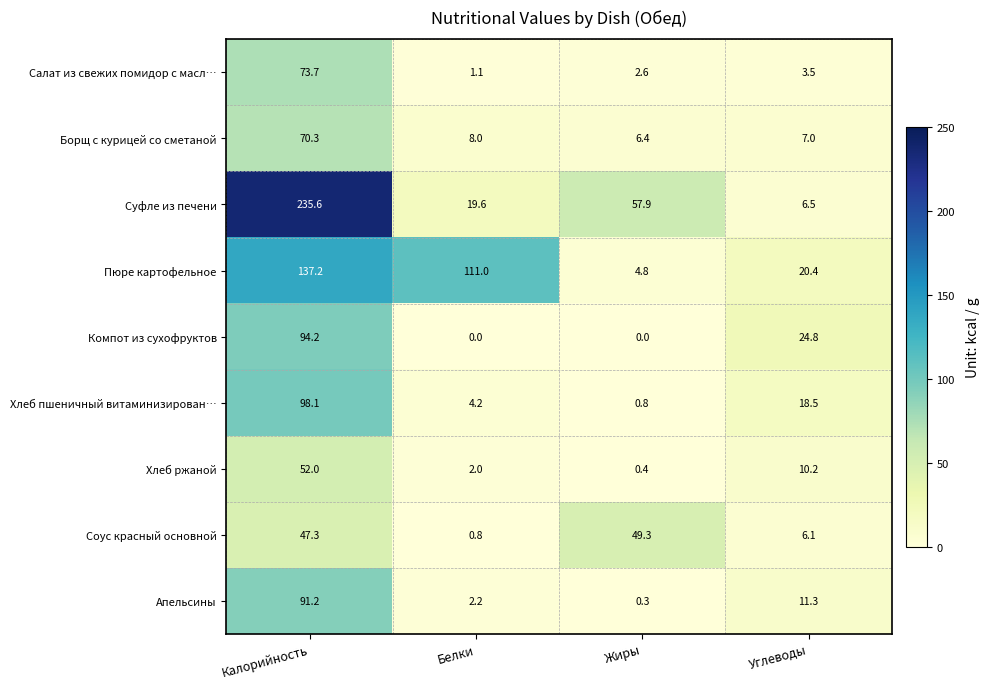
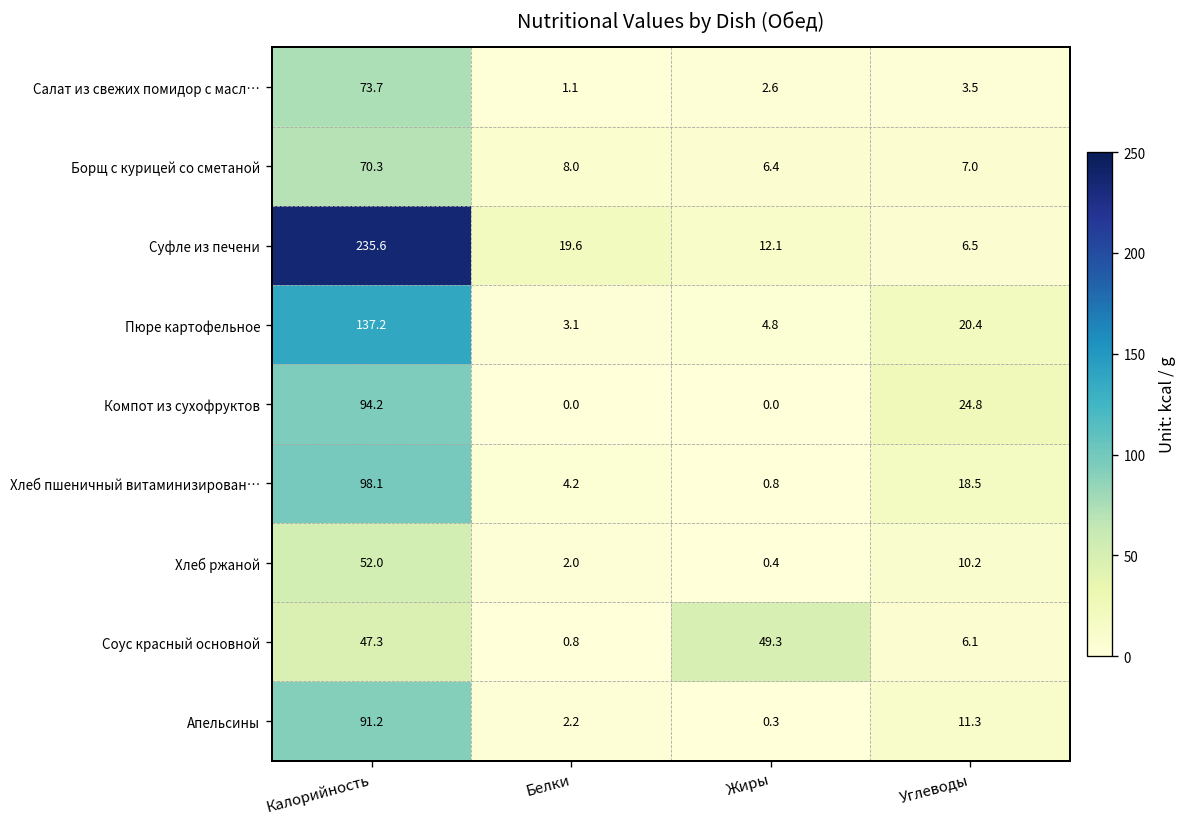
  {
    "Салат из свежих помидор с масл…": {
      "Калорийность": 73.7,
      "Белки": 1.1,
      "Жиры": 2.6,
      "Углеводы": 3.5
    },
    "Борщ с курицей со сметаной": {
      "Калорийность": 70.3,
      "Белки": 8.0,
      "Жиры": 6.4,
      "Углеводы": 7.0
    },
    "Суфле из печени": {
      "Калорийность": 235.6,
      "Белки": 19.6,
-     "Жиры": 57.9,
+     "Жиры": 12.1,
      "Углеводы": 6.5
    },
    "Пюре картофельное": {
      "Калорийность": 137.2,
-     "Белки": 111.0,
+     "Белки": 3.1,
      "Жиры": 4.8,
      "Углеводы": 20.4
    },
    "Компот из сухофруктов": {
      "Калорийность": 94.2,
      "Белки": 0.0,
      "Жиры": 0.0,
      "Углеводы": 24.8
    },
    "Хлеб пшеничный витаминизирован…": {
      "Калорийность": 98.1,
      "Белки": 4.2,
      "Жиры": 0.8,
      "Углеводы": 18.5
    },
    "Хлеб ржаной": {
      "Калорийность": 52.0,
      "Белки": 2.0,
      "Жиры": 0.4,
      "Углеводы": 10.2
    },
    "Соус красный основной": {
      "Калорийность": 47.3,
      "Белки": 0.8,
      "Жиры": 49.3,
      "Углеводы": 6.1
    },
    "Апельсины": {
      "Калорийность": 91.2,
      "Белки": 2.2,
      "Жиры": 0.3,
      "Углеводы": 11.3
    }
  }
